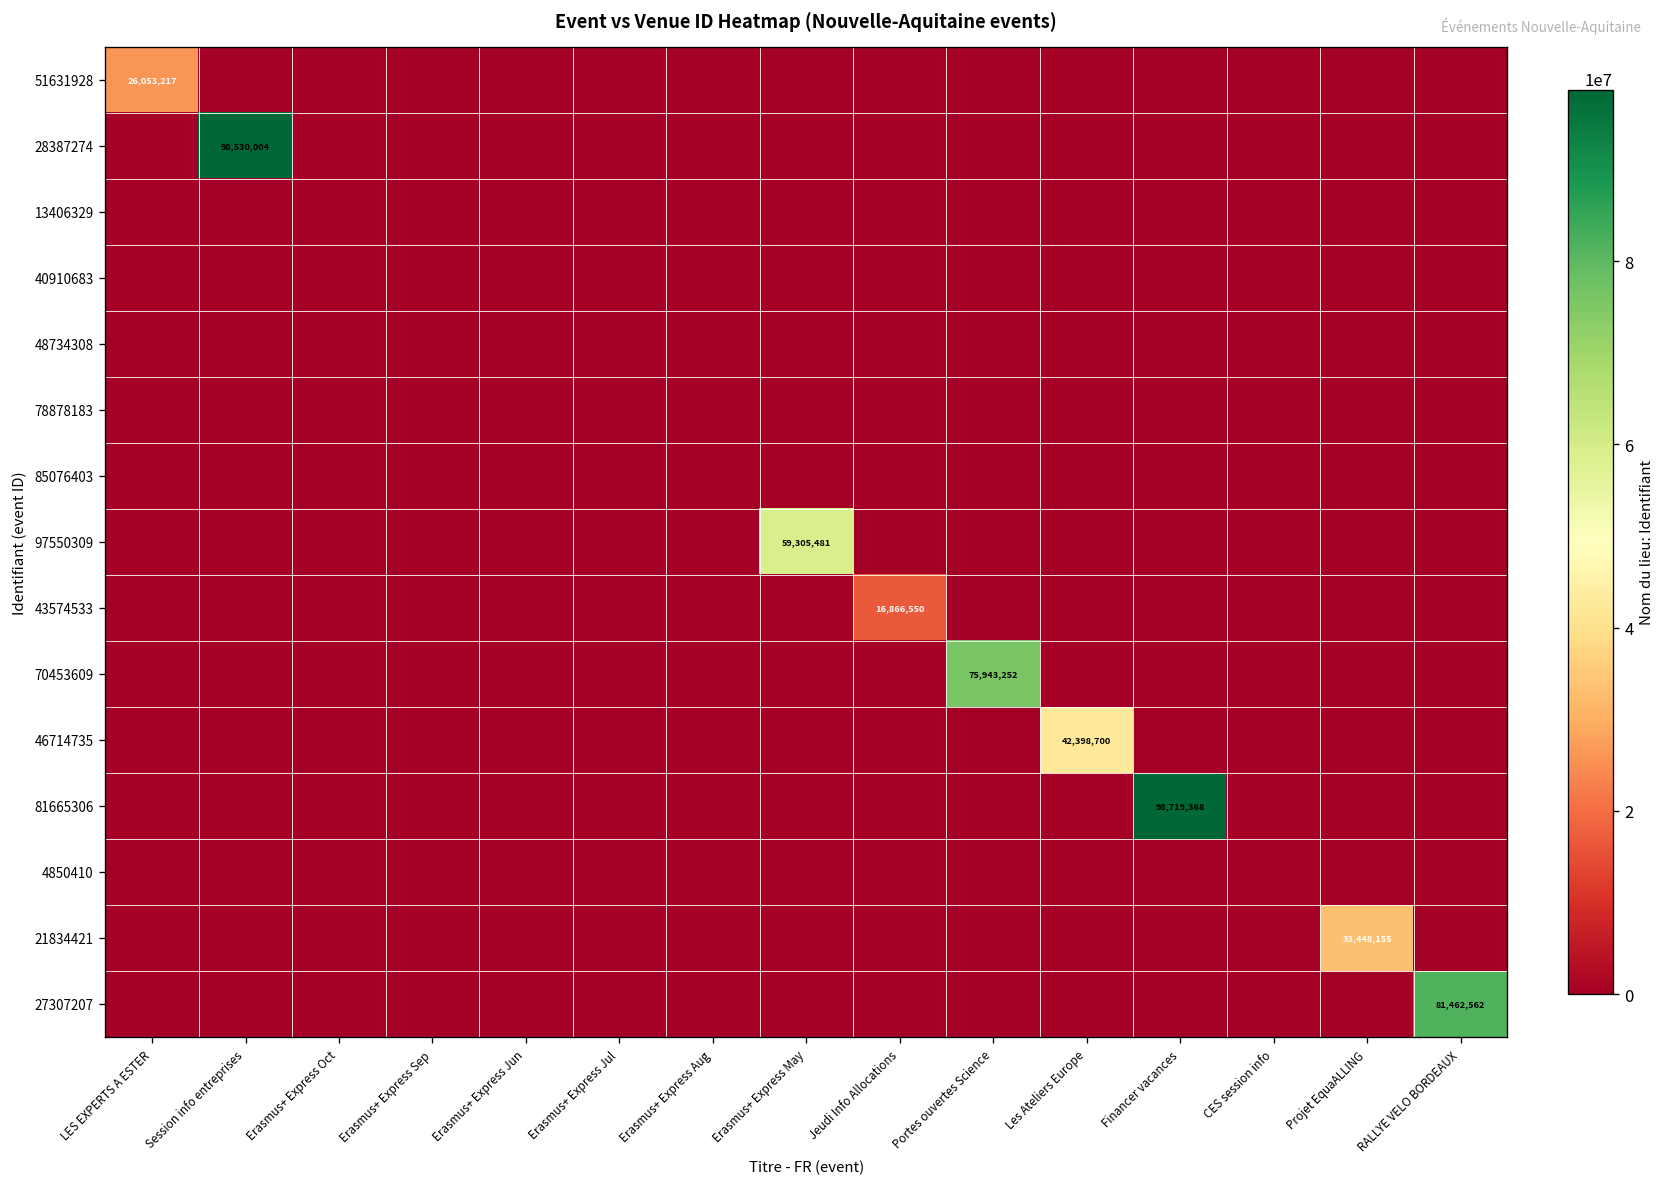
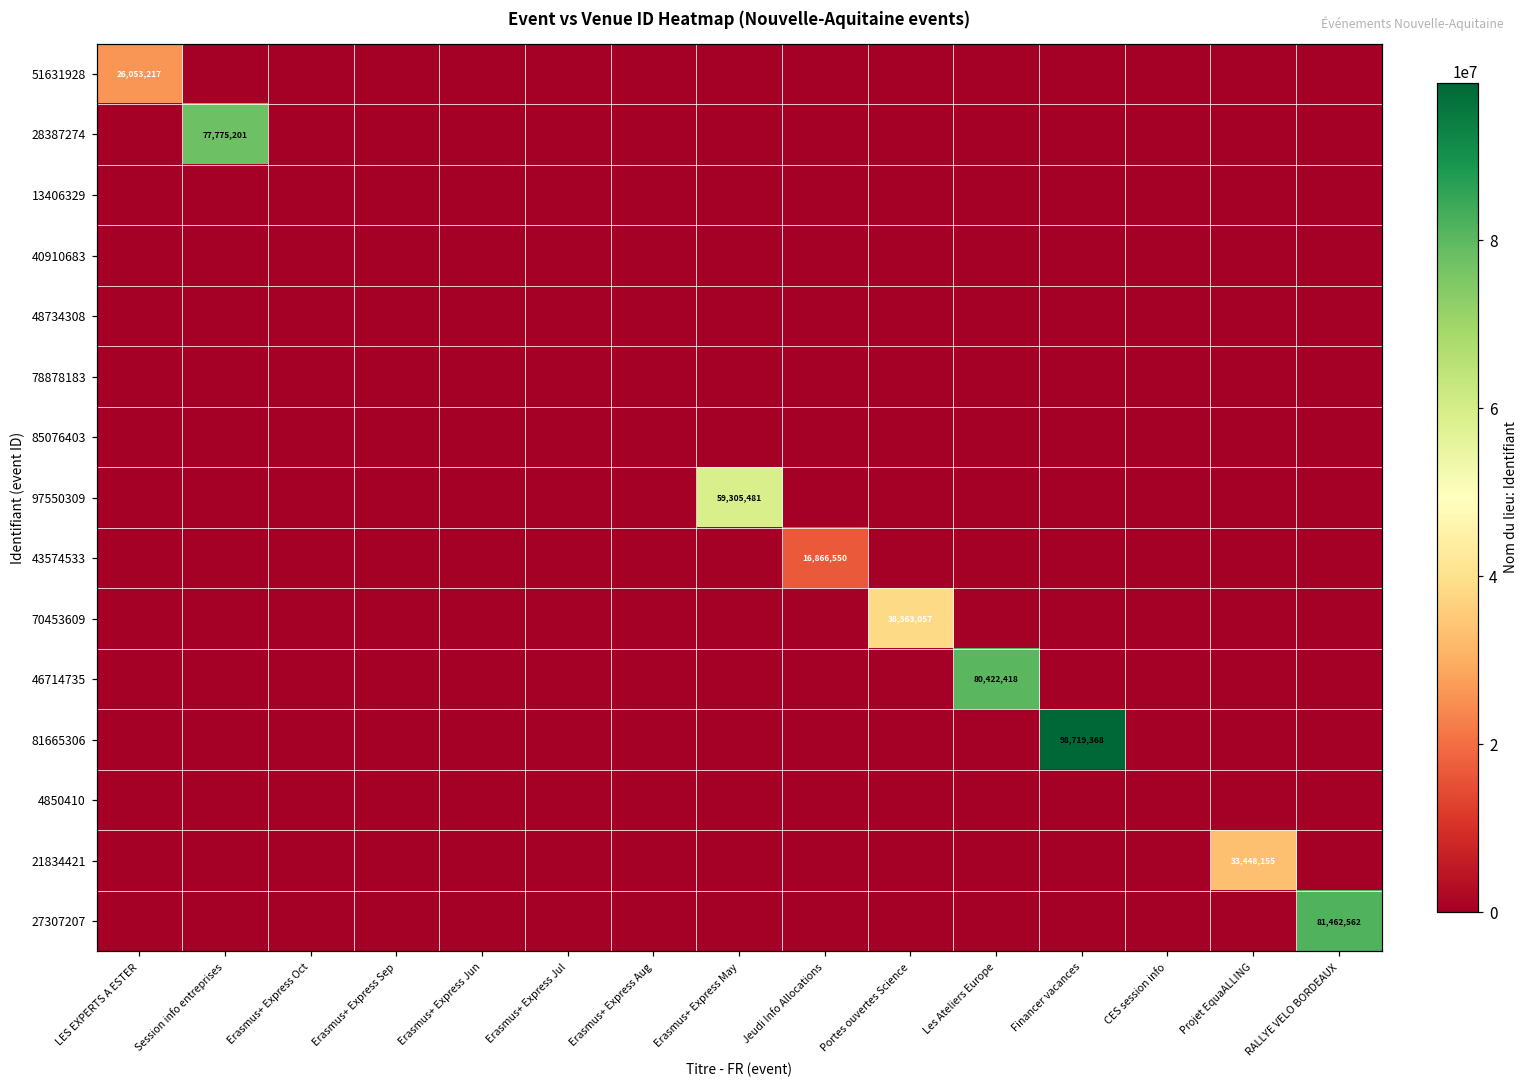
  {
    "51631928": {
      "LES EXPERTS A ESTER": "26,053,217"
    },
    "28387274": {
-     "Session info entreprises": "98,530,004"
+     "Session info entreprises": "77,775,201"
    },
    "97550309": {
      "Erasmus+ Express May": "59,305,481"
    },
    "43574533": {
      "Jeudi Info Allocations": "16,866,550"
    },
    "70453609": {
-     "Portes ouvertes Science": "75,943,252"
+     "Portes ouvertes Science": "38,363,057"
    },
    "46714735": {
-     "Les Ateliers Europe": "42,398,700"
+     "Les Ateliers Europe": "80,422,418"
    },
    "81665306": {
      "Financer vacances": "98,719,368"
    },
    "21834421": {
      "Projet EquaALLING": "33,448,155"
    },
    "27307207": {
      "RALLYE VELO BORDEAUX": "81,462,562"
    }
  }
